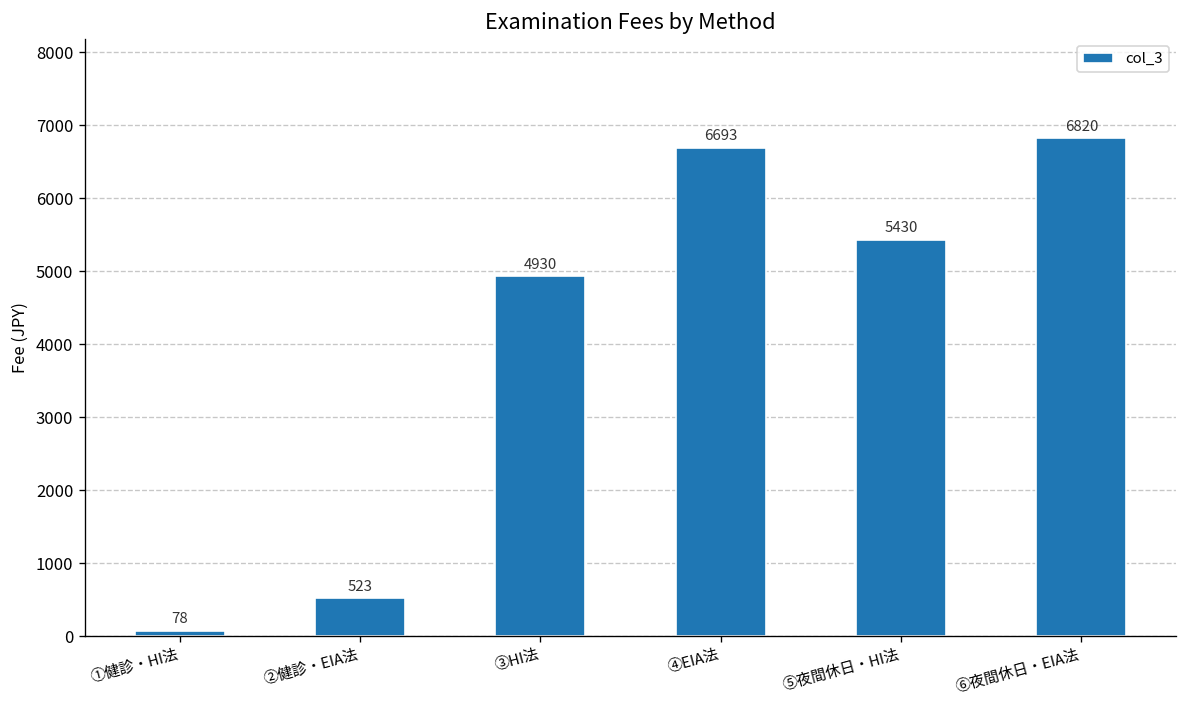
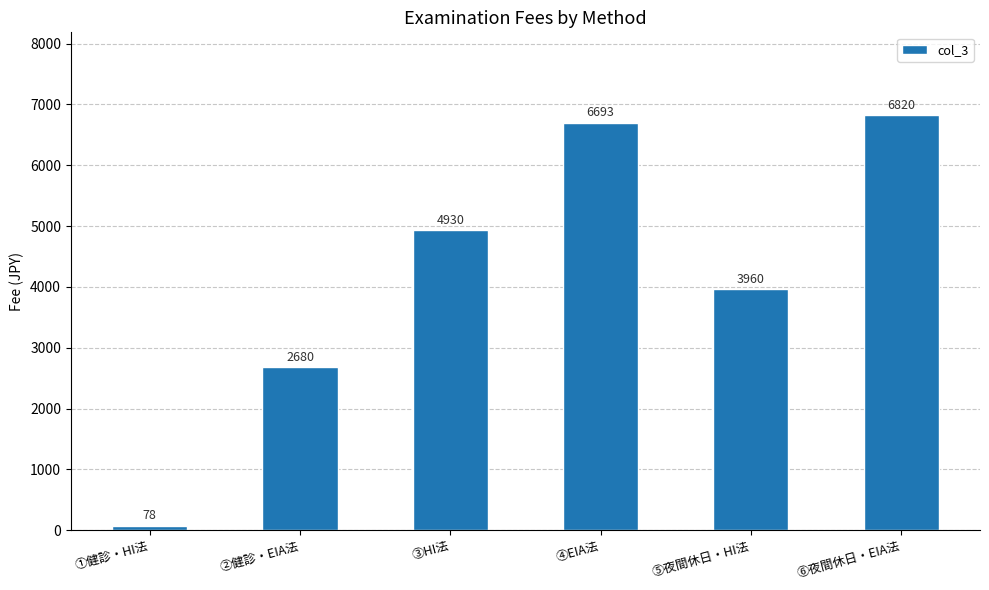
  {
    "①健診・HI法": 78,
-   "②健診・EIA法": 523,
+   "②健診・EIA法": 2680,
    "③HI法": 4930,
    "④EIA法": 6693,
-   "⑤夜間休日・HI法": 5430,
+   "⑤夜間休日・HI法": 3960,
    "⑥夜間休日・EIA法": 6820
  }
